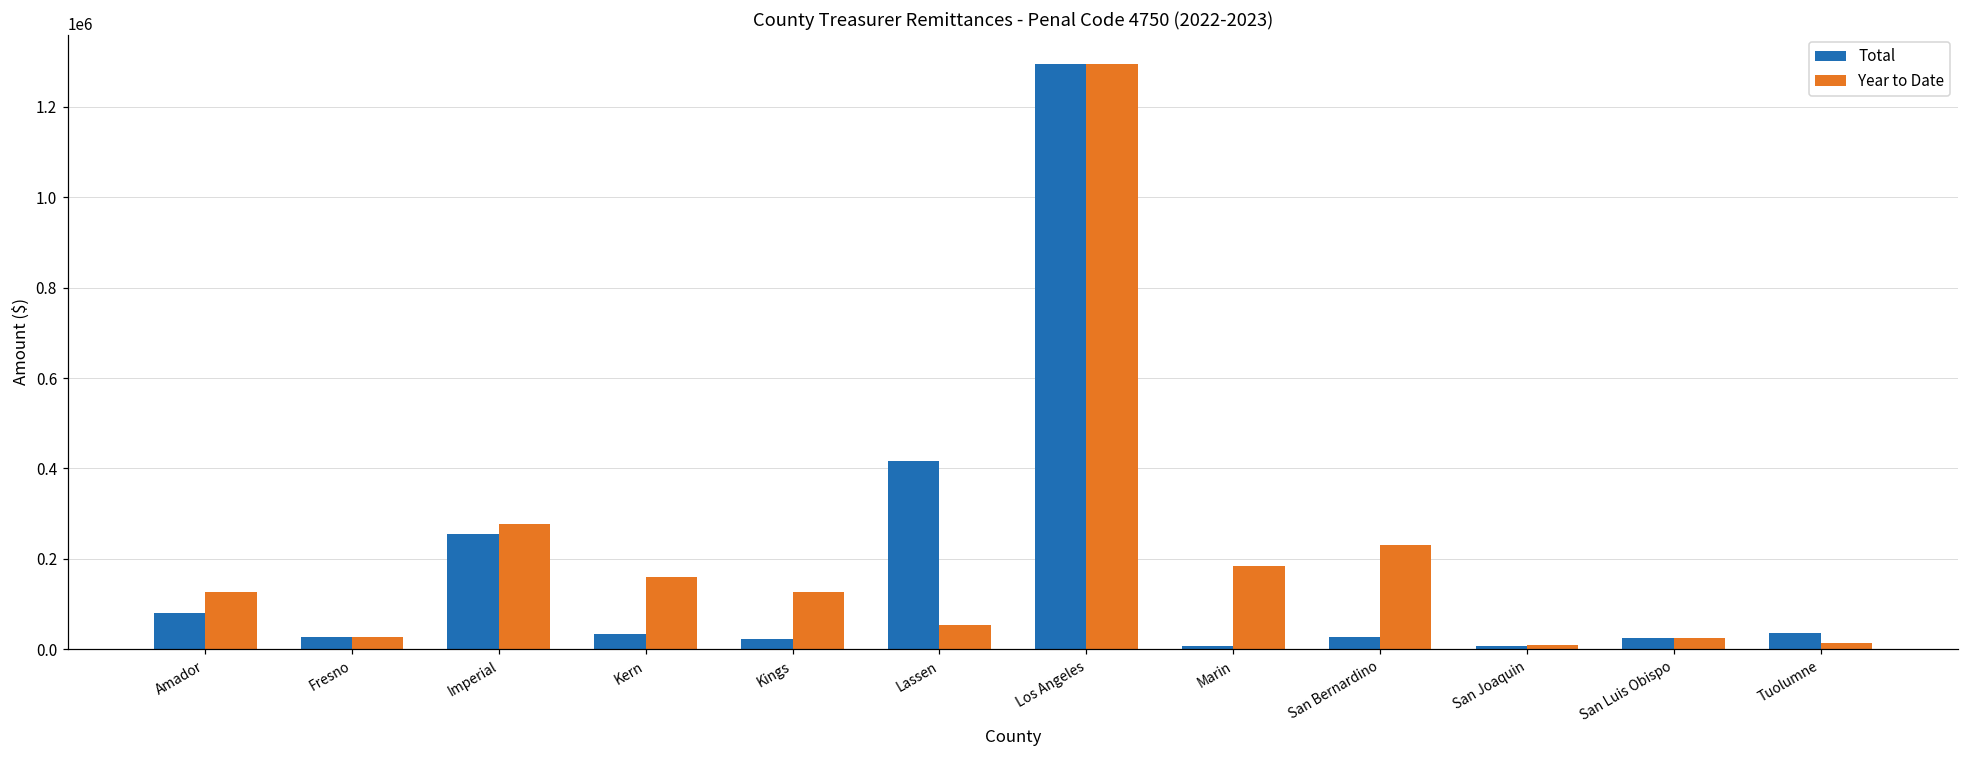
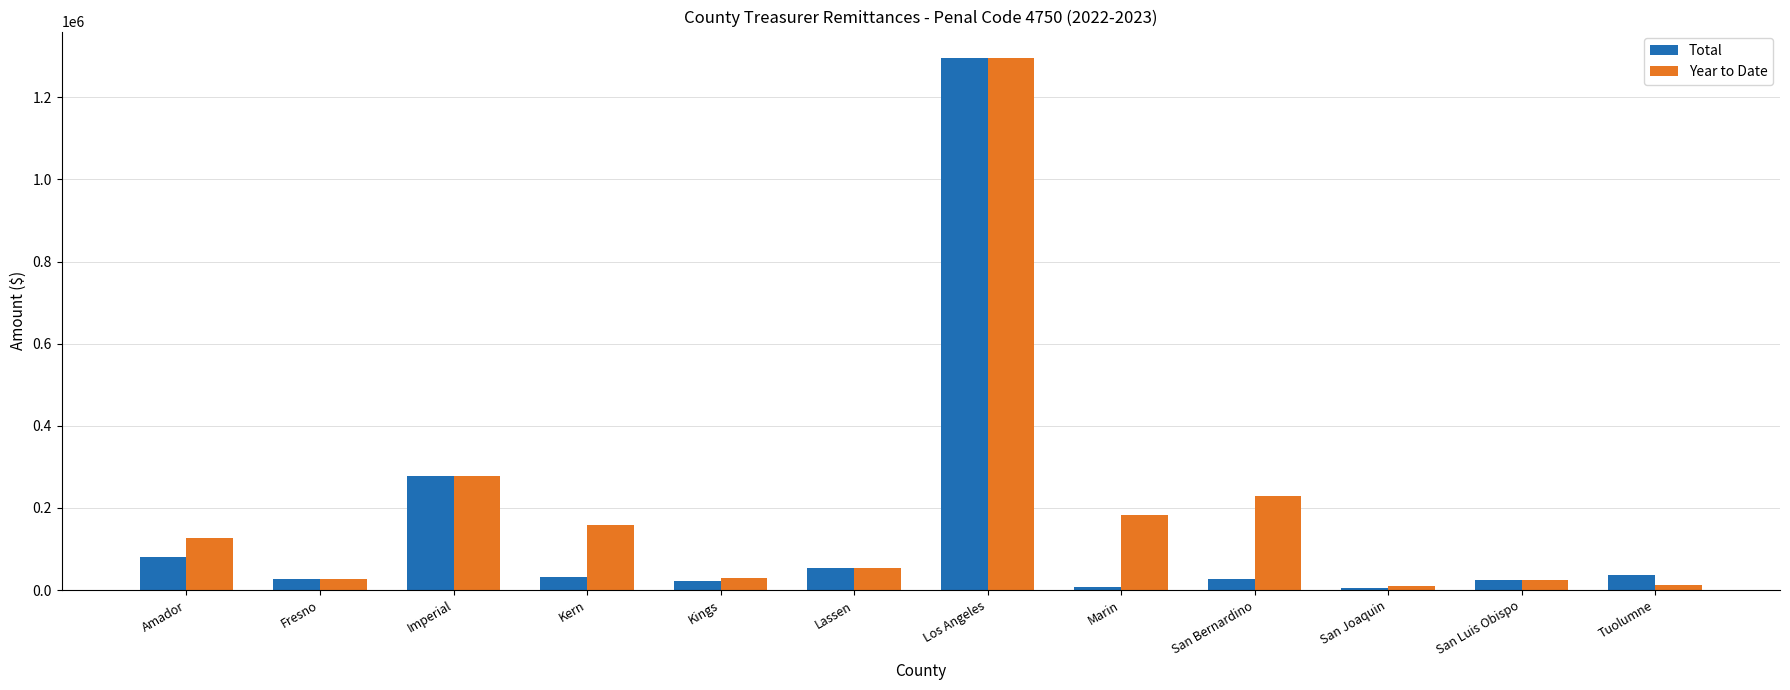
  {
    "Total": {
      "Amador": 80000,
      "Fresno": 30000,
-     "Imperial": 260000,
+     "Imperial": 280000,
      "Kern": 30000,
      "Kings": 20000,
-     "Lassen": 420000,
+     "Lassen": 50000,
      "Los Angeles": 1300000,
      "Marin": 10000,
      "San Bernardino": 30000,
      "San Luis Obispo": 30000,
      "Tuolumne": 40000
    },
    "Year to Date": {
      "Amador": 130000,
      "Fresno": 30000,
      "Imperial": 280000,
      "Kern": 160000,
-     "Kings": 130000,
+     "Kings": 30000,
      "Lassen": 50000,
      "Los Angeles": 1300000,
      "Marin": 180000,
      "San Bernardino": 230000,
      "San Joaquin": 10000,
      "San Luis Obispo": 30000,
      "Tuolumne": 10000
    }
  }
